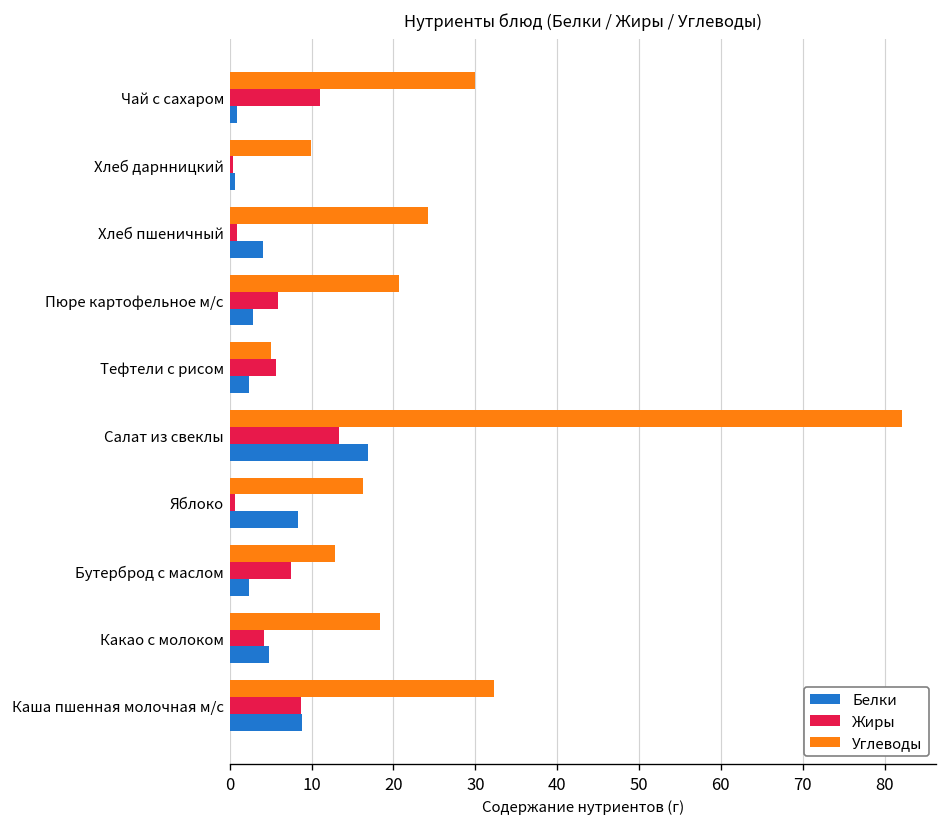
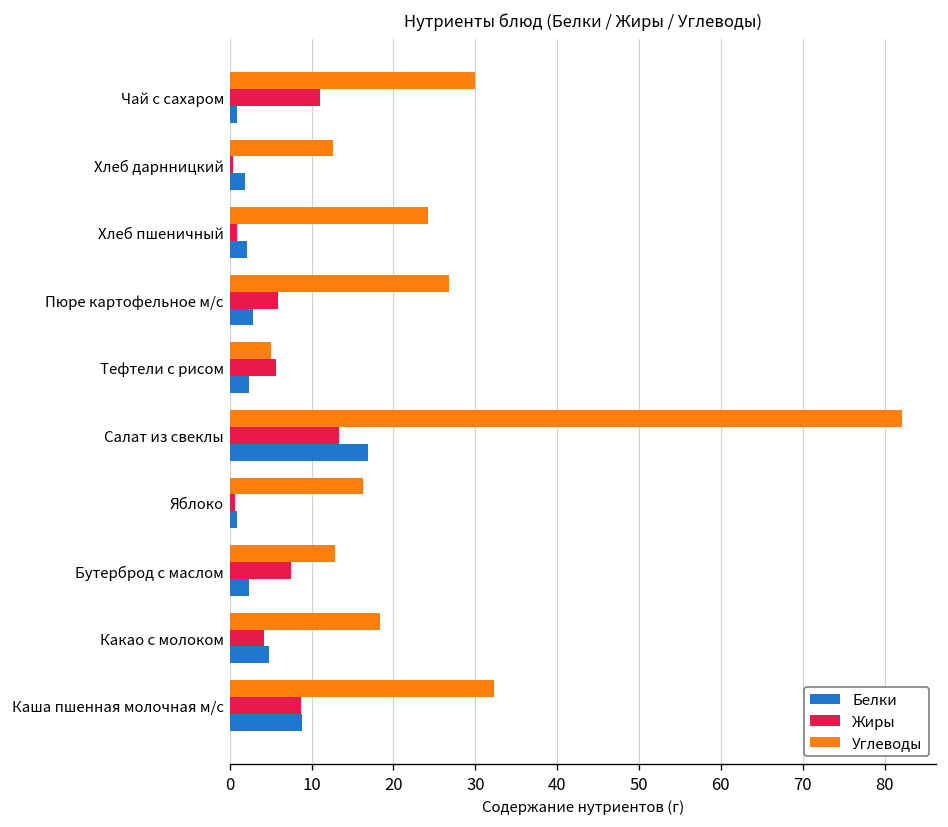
  {
    "Белки": {
      "Чай с сахаром": 1,
-     "Хлеб дарнницкий": 1,
-     "Хлеб пшеничный": 4,
+     "Хлеб дарнницкий": 2,
+     "Хлеб пшеничный": 2,
      "Пюре картофельное м/с": 3,
      "Тефтели с рисом": 2,
      "Салат из свеклы": 17,
-     "Яблоко": 8,
+     "Яблоко": 1,
      "Бутерброд с маслом": 2,
      "Какао с молоком": 5,
      "Каша пшенная молочная м/с": 9
    },
    "Жиры": {
      "Чай с сахаром": 11,
      "Хлеб пшеничный": 1,
      "Пюре картофельное м/с": 6,
      "Тефтели с рисом": 6,
      "Салат из свеклы": 13,
      "Яблоко": 1,
      "Бутерброд с маслом": 8,
      "Какао с молоком": 4,
      "Каша пшенная молочная м/с": 9
    },
    "Углеводы": {
      "Чай с сахаром": 30,
-     "Хлеб дарнницкий": 10,
+     "Хлеб дарнницкий": 13,
      "Хлеб пшеничный": 24,
-     "Пюре картофельное м/с": 21,
+     "Пюре картофельное м/с": 27,
      "Тефтели с рисом": 5,
      "Салат из свеклы": 82,
      "Яблоко": 16,
      "Бутерброд с маслом": 13,
      "Какао с молоком": 18,
      "Каша пшенная молочная м/с": 32
    }
  }
